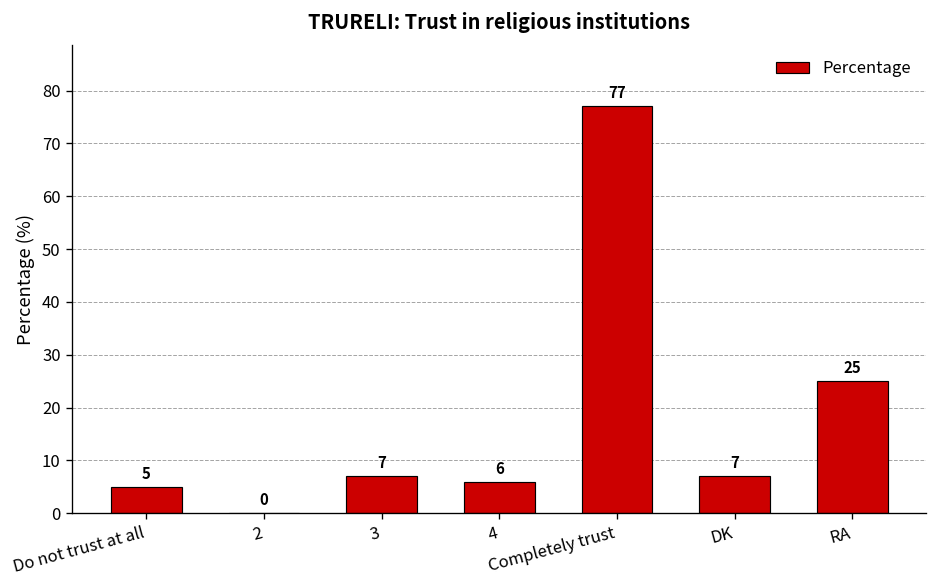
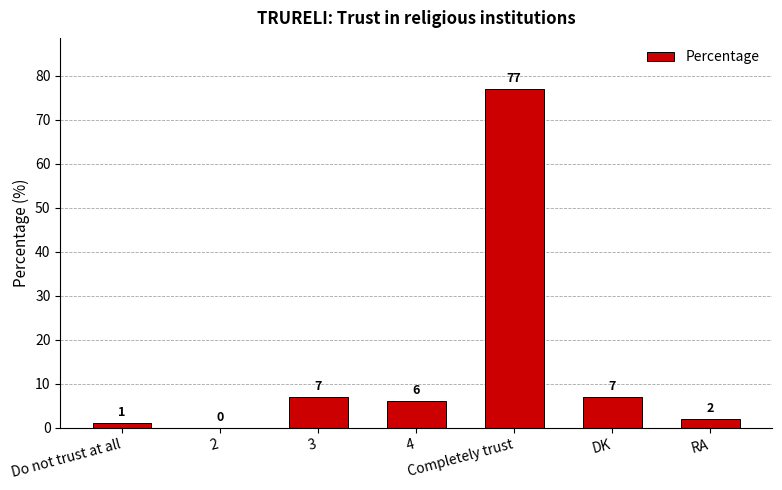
  {
-   "Do not trust at all": 5,
+   "Do not trust at all": 1,
    "2": 0,
    "3": 7,
    "4": 6,
    "Completely trust": 77,
    "DK": 7,
-   "RA": 25
+   "RA": 2
  }
